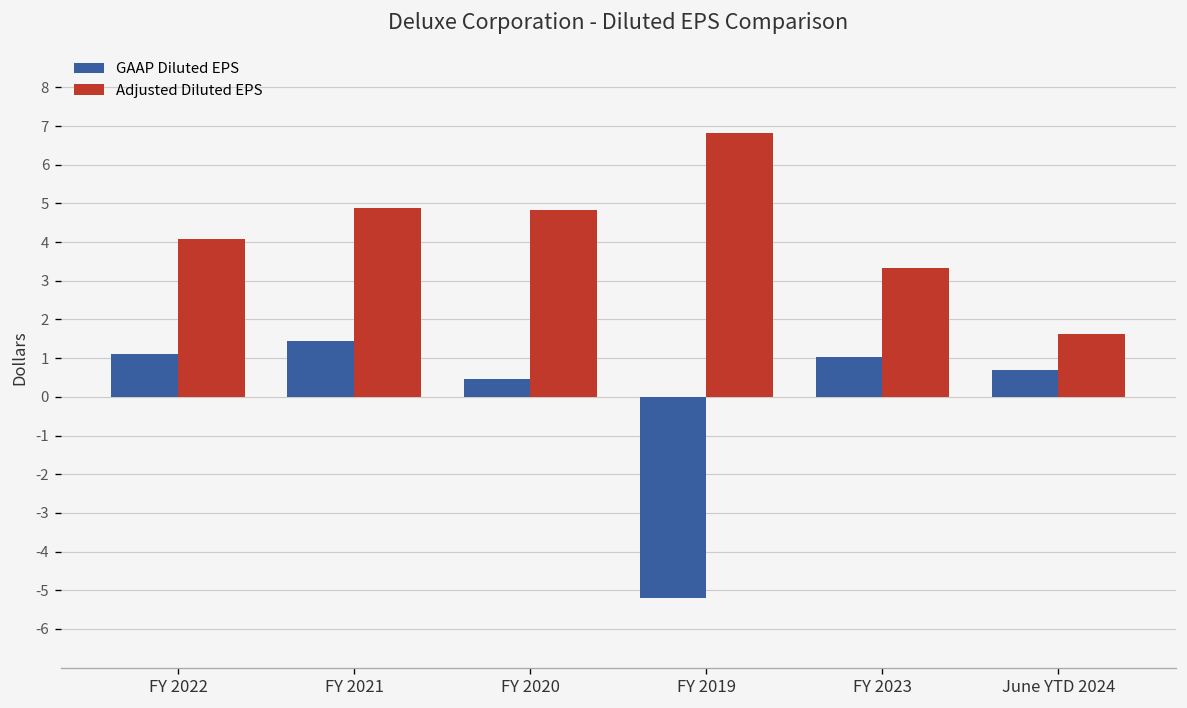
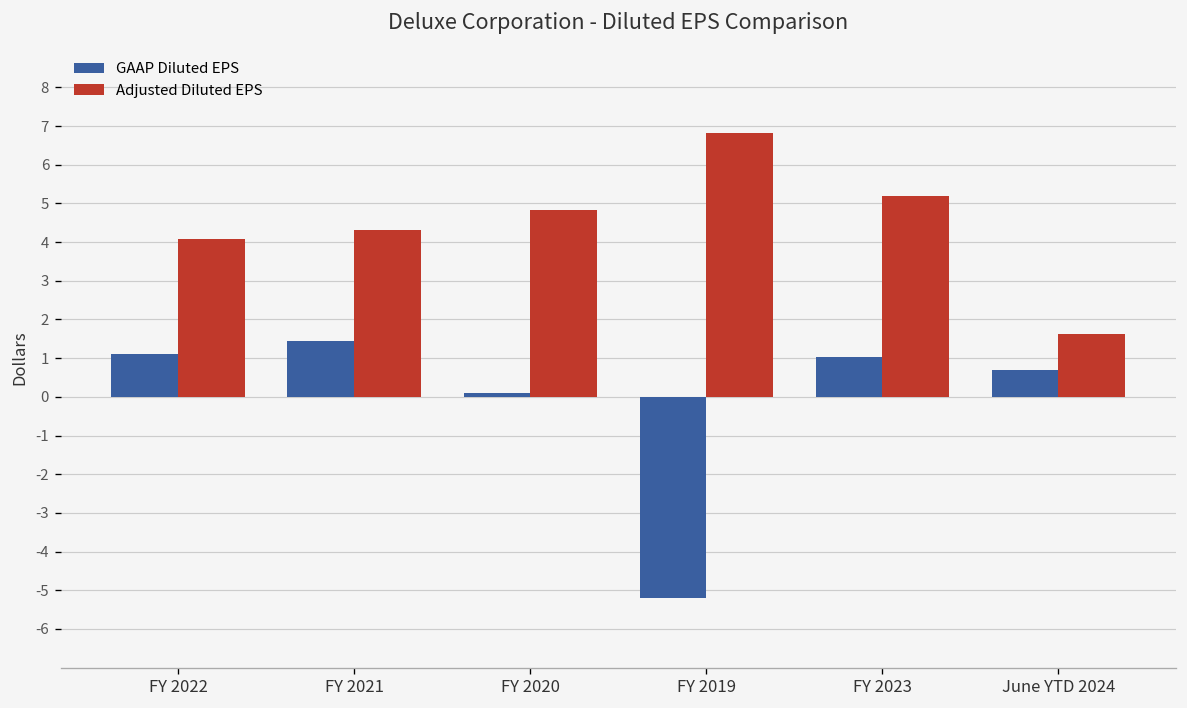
  {
    "GAAP Diluted EPS": {
      "FY 2022": 1.1,
      "FY 2021": 1.5,
-     "FY 2020": 0.5,
+     "FY 2020": 0.1,
      "FY 2019": -5.2,
      "FY 2023": 1.0,
      "June YTD 2024": 0.7
    },
    "Adjusted Diluted EPS": {
      "FY 2022": 4.1,
-     "FY 2021": 4.9,
+     "FY 2021": 4.3,
      "FY 2020": 4.8,
      "FY 2019": 6.8,
-     "FY 2023": 3.3,
+     "FY 2023": 5.2,
      "June YTD 2024": 1.6
    }
  }
